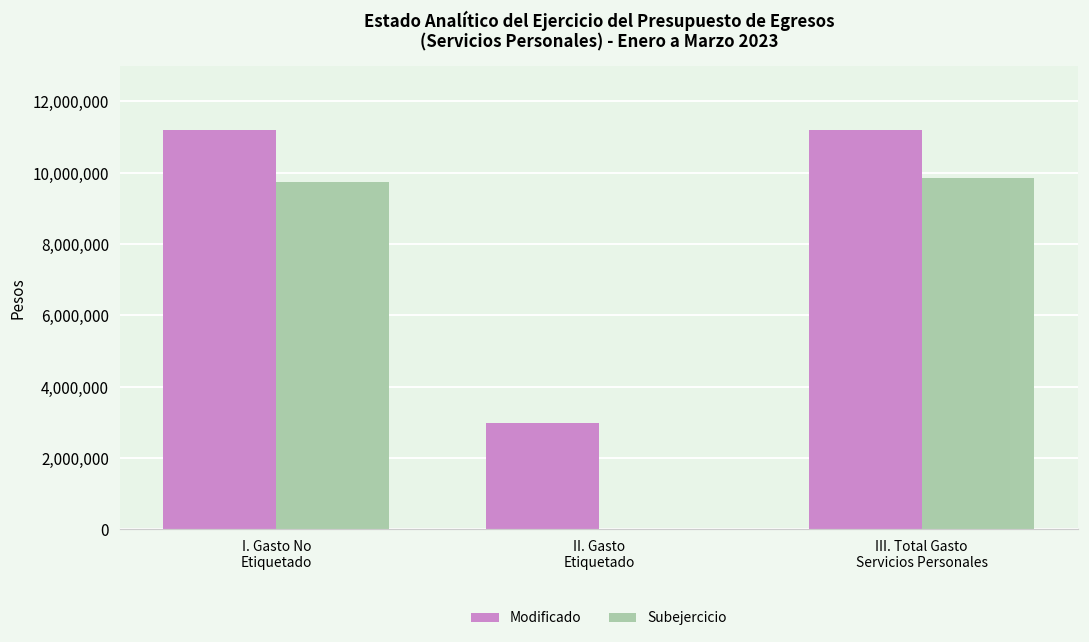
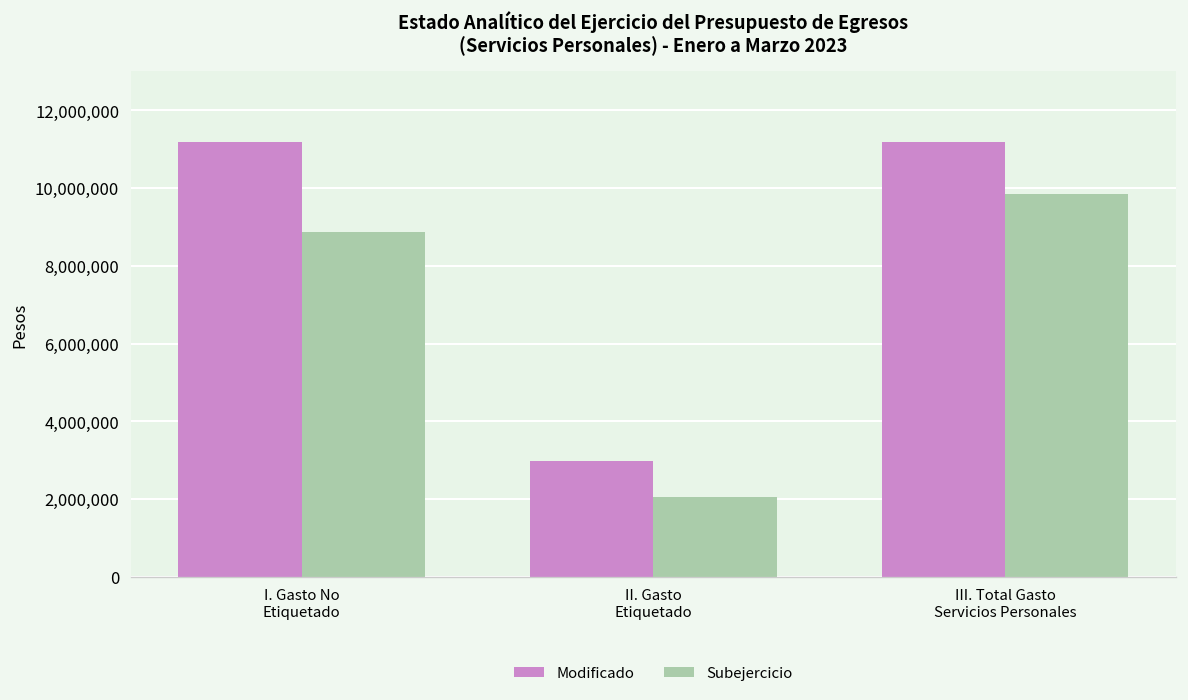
  {
    "Modificado": {
      "I. Gasto No Etiquetado": "11,200,000",
      "II. Gasto Etiquetado": "3,000,000",
      "III. Total Gasto Servicios Personales": "11,200,000"
    },
    "Subejercicio": {
-     "I. Gasto No Etiquetado": "9,700,000",
-     "II. Gasto Etiquetado": "0",
+     "I. Gasto No Etiquetado": "8,900,000",
+     "II. Gasto Etiquetado": "2,100,000",
      "III. Total Gasto Servicios Personales": "9,900,000"
    }
  }
